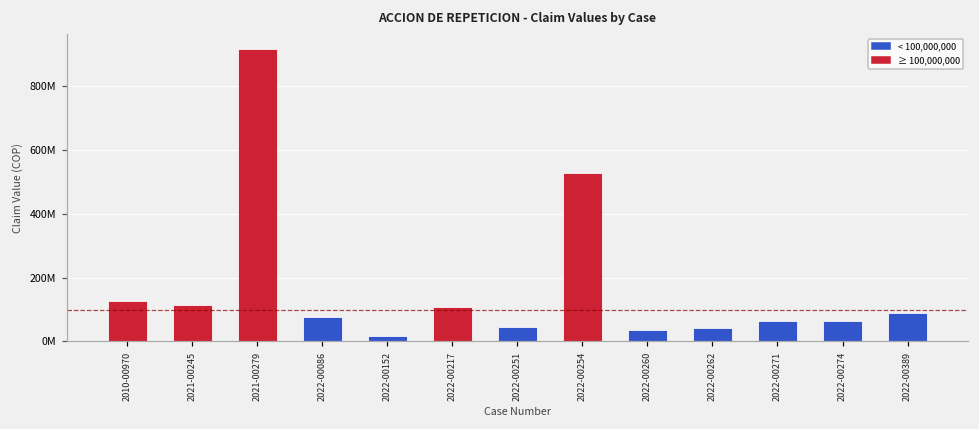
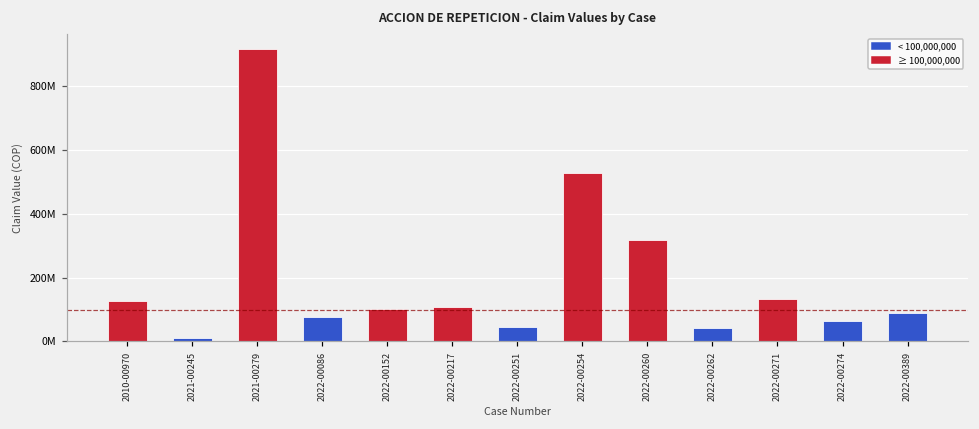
  {
    "2010-00970": 130000000,
-   "2021-00245": 110000000,
+   "2021-00245": 10000000,
    "2021-00279": 920000000,
    "2022-00086": 80000000,
-   "2022-00152": 20000000,
+   "2022-00152": 100000000,
    "2022-00217": 110000000,
    "2022-00251": 40000000,
    "2022-00254": 530000000,
-   "2022-00260": 40000000,
+   "2022-00260": 320000000,
    "2022-00262": 40000000,
-   "2022-00271": 60000000,
+   "2022-00271": 130000000,
    "2022-00274": 60000000,
    "2022-00389": 90000000
  }
